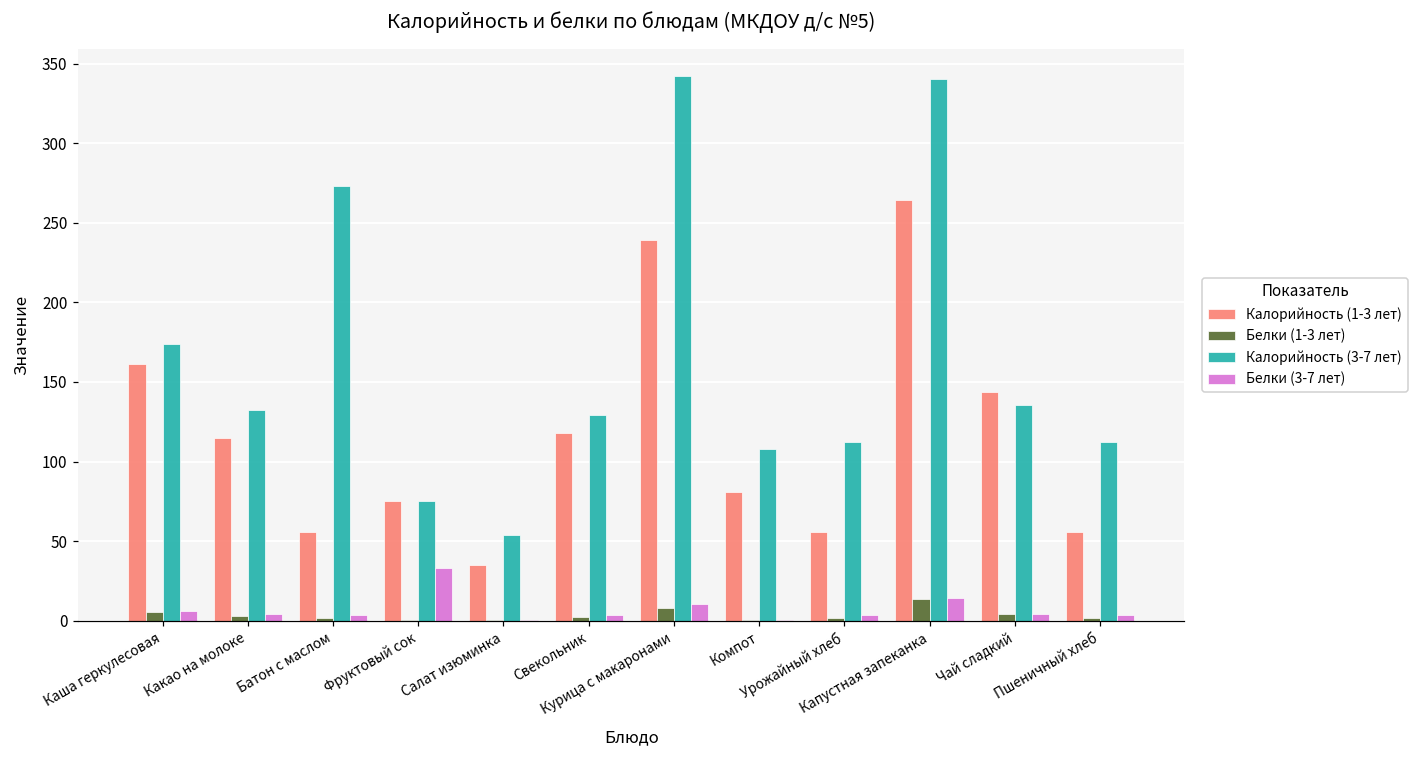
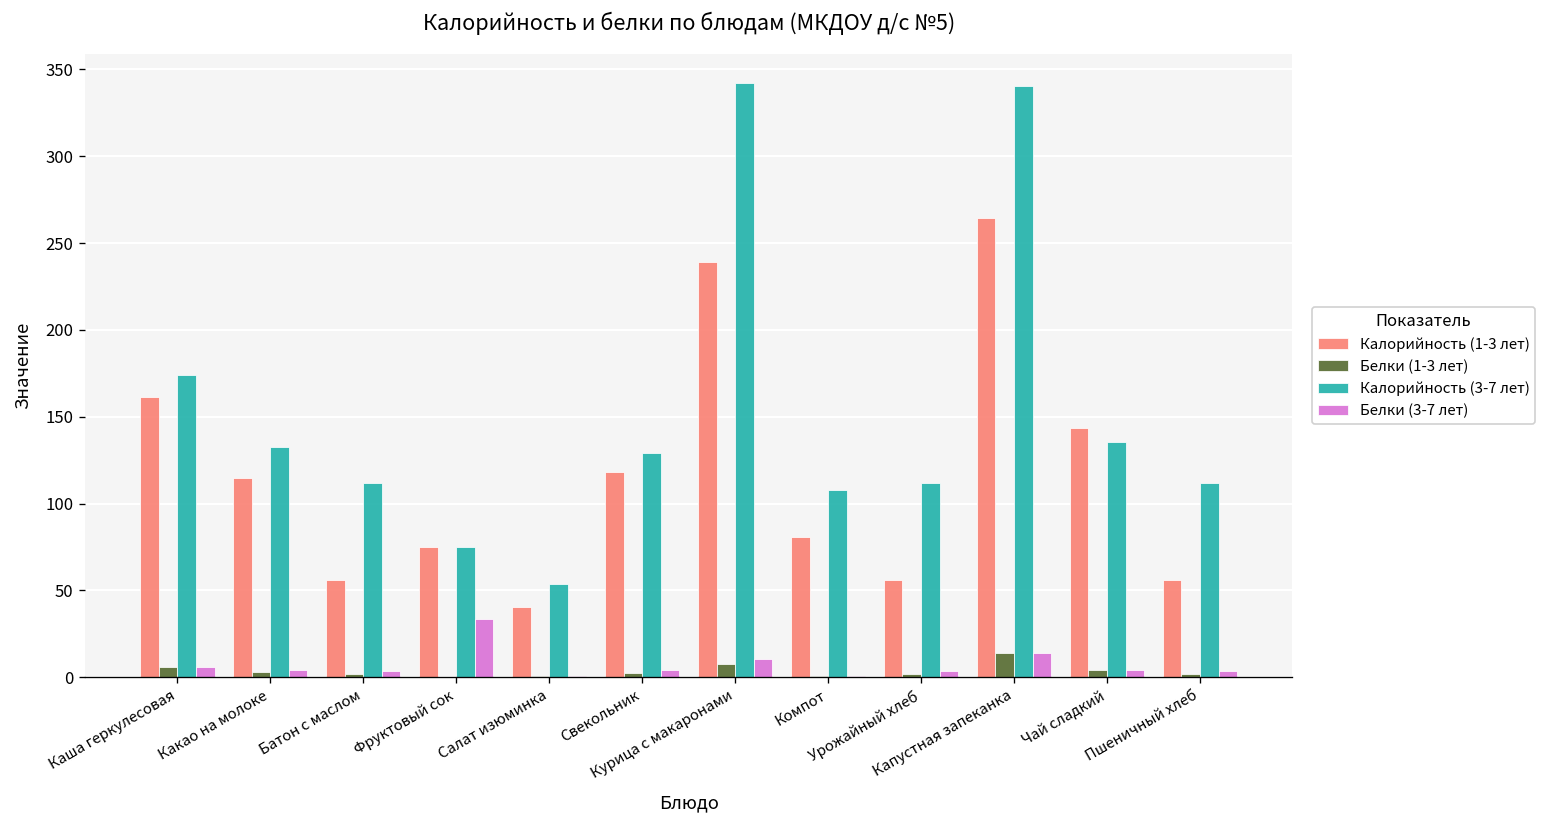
  {
    "Калорийность (1-3 лет)": {
      "Каша геркулесовая": 162,
      "Какао на молоке": 115,
      "Батон с маслом": 56,
      "Фруктовый сок": 75,
-     "Салат изюминка": 35,
+     "Салат изюминка": 40,
      "Свекольник": 118,
      "Курица с макаронами": 239,
      "Компот": 81,
      "Урожайный хлеб": 56,
      "Капустная запеканка": 264,
      "Чай сладкий": 144,
      "Пшеничный хлеб": 56
    },
    "Белки (1-3 лет)": {
      "Каша геркулесовая": 6,
      "Какао на молоке": 3,
      "Батон с маслом": 2,
      "Свекольник": 3,
      "Курица с макаронами": 8,
      "Урожайный хлеб": 2,
      "Капустная запеканка": 14,
      "Чай сладкий": 4,
      "Пшеничный хлеб": 2
    },
    "Калорийность (3-7 лет)": {
      "Каша геркулесовая": 174,
      "Какао на молоке": 133,
-     "Батон с маслом": 273,
+     "Батон с маслом": 112,
      "Фруктовый сок": 75,
      "Салат изюминка": 54,
      "Свекольник": 129,
      "Курица с макаронами": 342,
      "Компот": 108,
      "Урожайный хлеб": 112,
      "Капустная запеканка": 341,
      "Чай сладкий": 136,
      "Пшеничный хлеб": 112
    },
    "Белки (3-7 лет)": {
      "Каша геркулесовая": 6,
      "Какао на молоке": 4,
      "Батон с маслом": 3,
      "Фруктовый сок": 33,
      "Свекольник": 4,
      "Курица с макаронами": 11,
      "Урожайный хлеб": 3,
      "Капустная запеканка": 14,
      "Чай сладкий": 4,
      "Пшеничный хлеб": 3
    }
  }
